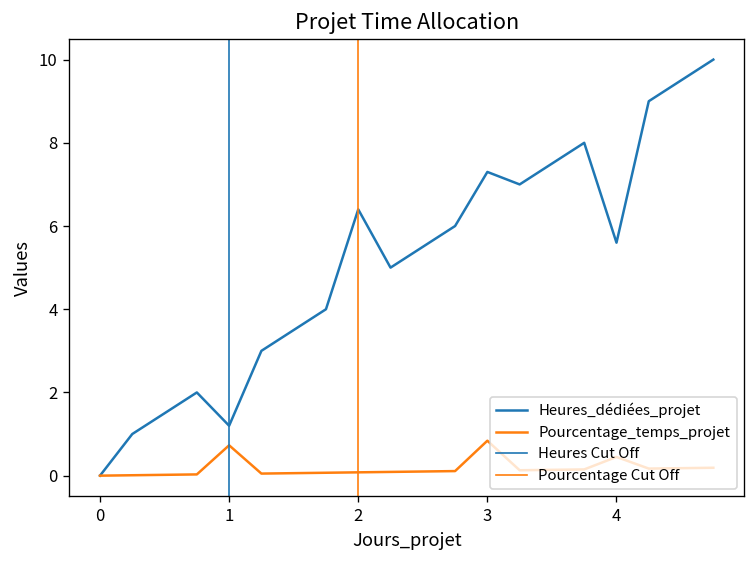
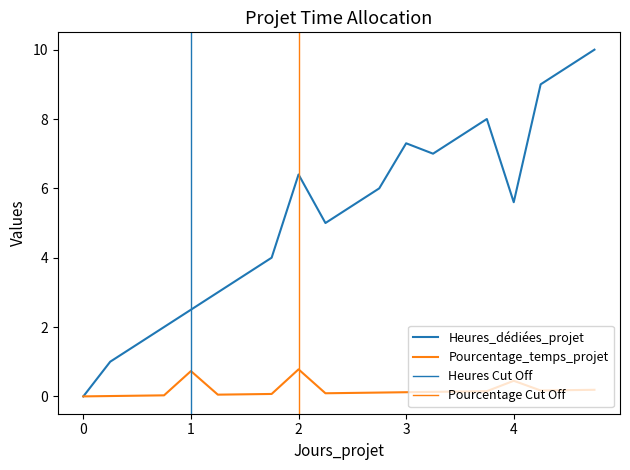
  {
    "Heures_dédiées_projet": {
-     "1": 1.2,
+     "1": 2.5,
      "2": 6.4,
      "3": 7.3,
      "4": 5.6
    },
    "Pourcentage_temps_projet": {
      "1": 0.7,
-     "2": 0.1,
-     "3": 0.8
+     "2": 0.8,
+     "3": 0.1
    }
  }
